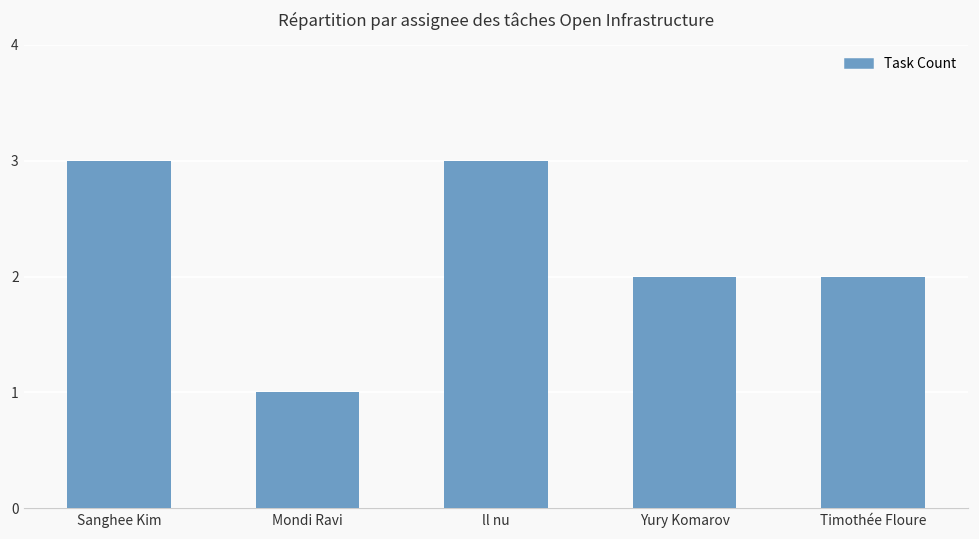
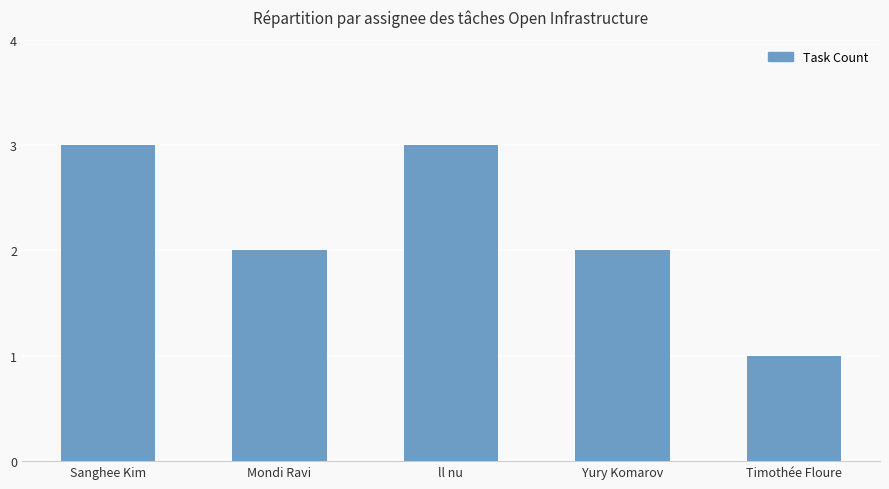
  {
    "Sanghee Kim": 3,
-   "Mondi Ravi": 1,
+   "Mondi Ravi": 2,
    "ll nu": 3,
    "Yury Komarov": 2,
-   "Timothée Floure": 2
+   "Timothée Floure": 1
  }
